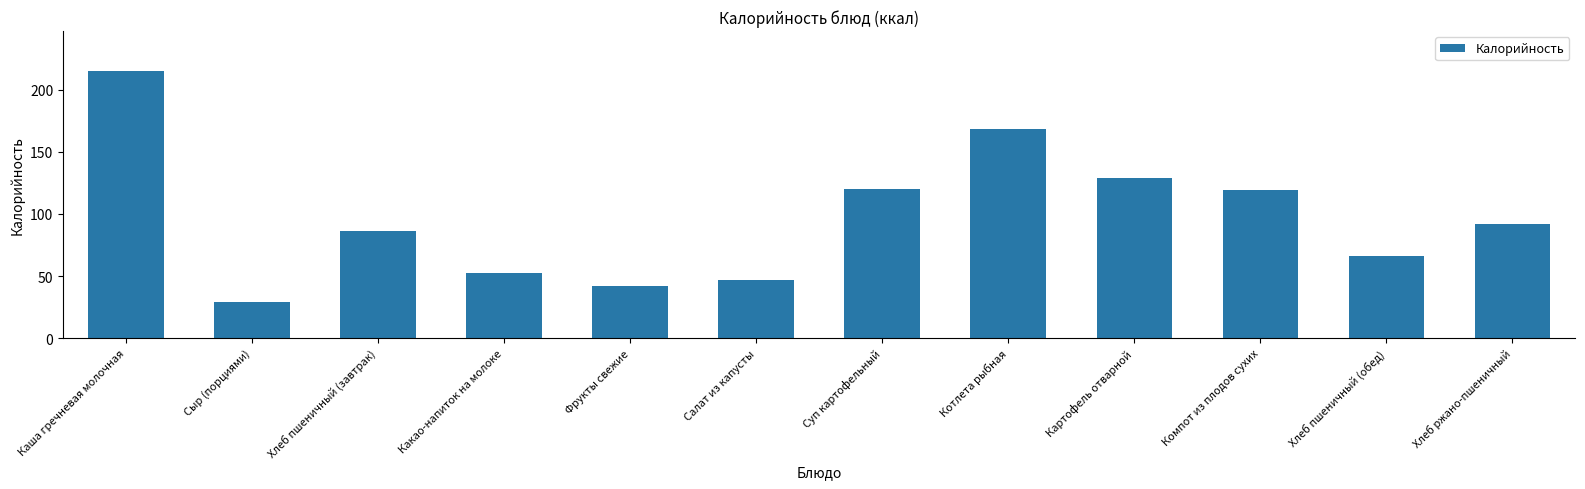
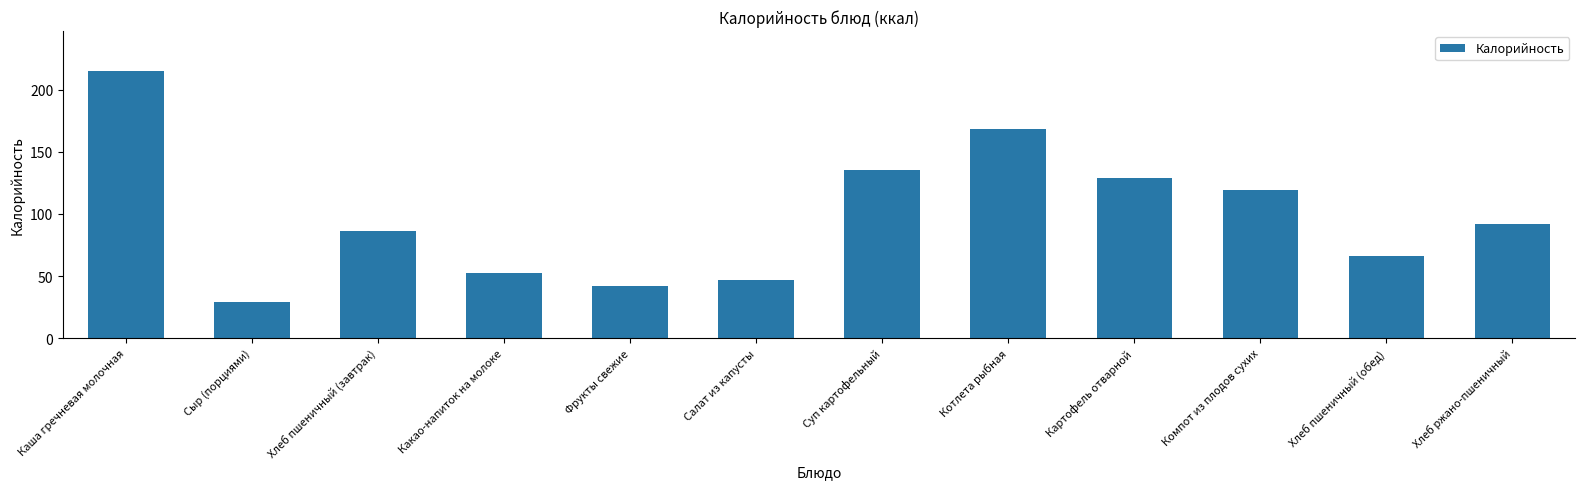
  {
    "Каша гречневая молочная": 215,
    "Сыр (порциями)": 29,
    "Хлеб пшеничный (завтрак)": 87,
    "Какао-напиток на молоке": 52,
    "Фрукты свежие": 42,
    "Салат из капусты": 46,
-   "Суп картофельный": 120,
+   "Суп картофельный": 136,
    "Котлета рыбная": 168,
    "Картофель отварной": 129,
    "Компот из плодов сухих": 119,
    "Хлеб пшеничный (обед)": 66,
    "Хлеб ржано-пшеничный": 92
  }
